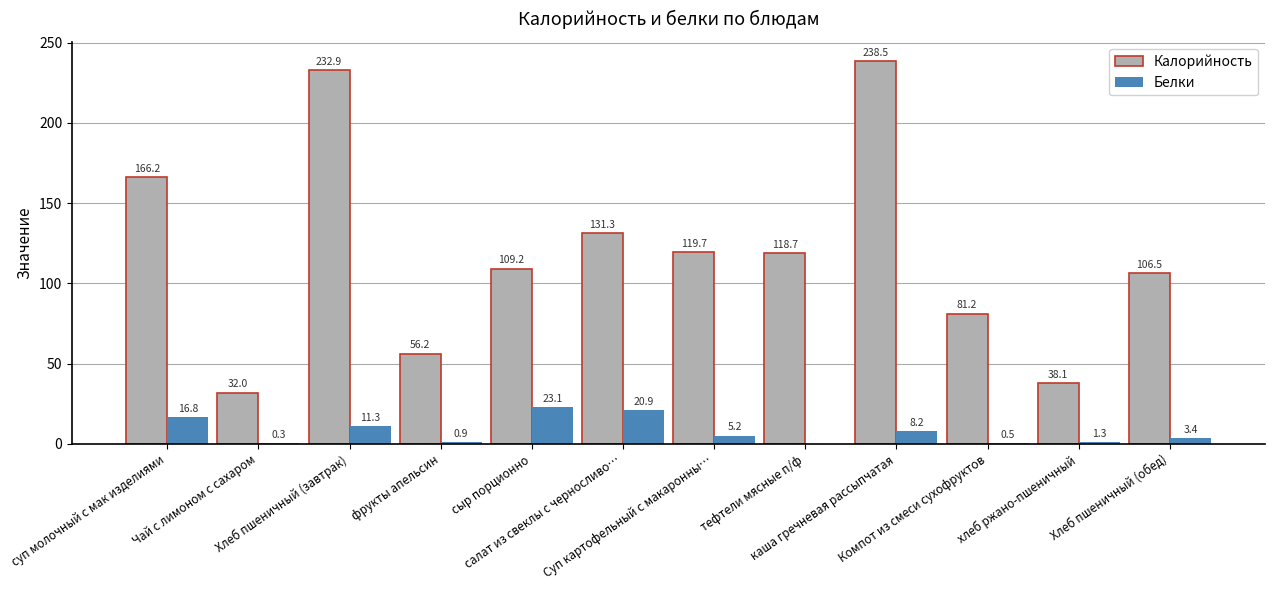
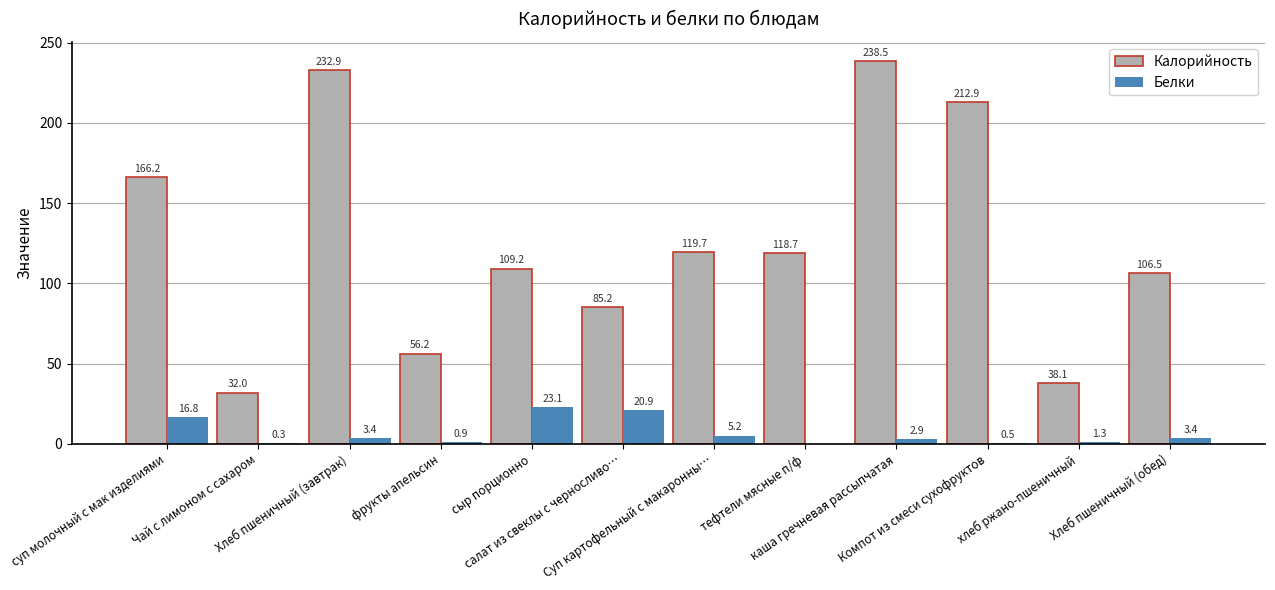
  {
    "Калорийность": {
      "суп молочный с мак изделиями": 166.2,
      "Чай с лимоном с сахаром": 32.0,
      "Хлеб пшеничный (завтрак)": 232.9,
      "фрукты апельсин": 56.2,
      "сыр порционно": 109.2,
-     "салат из свеклы с черносливо…": 131.3,
+     "салат из свеклы с черносливо…": 85.2,
      "Суп картофельный с макаронны…": 119.7,
      "тефтели мясные п/ф": 118.7,
      "каша гречневая рассыпчатая": 238.5,
-     "Компот из смеси сухофруктов": 81.2,
+     "Компот из смеси сухофруктов": 212.9,
      "хлеб ржано-пшеничный": 38.1,
      "Хлеб пшеничный (обед)": 106.5
    },
    "Белки": {
      "суп молочный с мак изделиями": 16.8,
      "Чай с лимоном с сахаром": 0.3,
-     "Хлеб пшеничный (завтрак)": 11.3,
+     "Хлеб пшеничный (завтрак)": 3.4,
      "фрукты апельсин": 0.9,
      "сыр порционно": 23.1,
      "салат из свеклы с черносливо…": 20.9,
      "Суп картофельный с макаронны…": 5.2,
-     "каша гречневая рассыпчатая": 8.2,
+     "каша гречневая рассыпчатая": 2.9,
      "Компот из смеси сухофруктов": 0.5,
      "хлеб ржано-пшеничный": 1.3,
      "Хлеб пшеничный (обед)": 3.4
    }
  }
